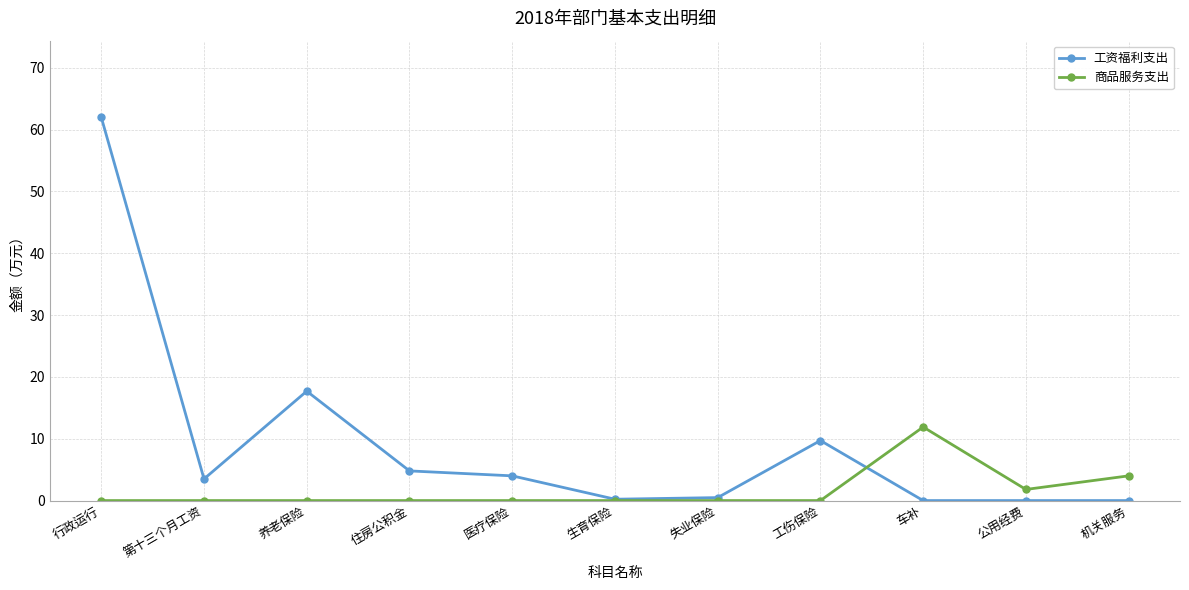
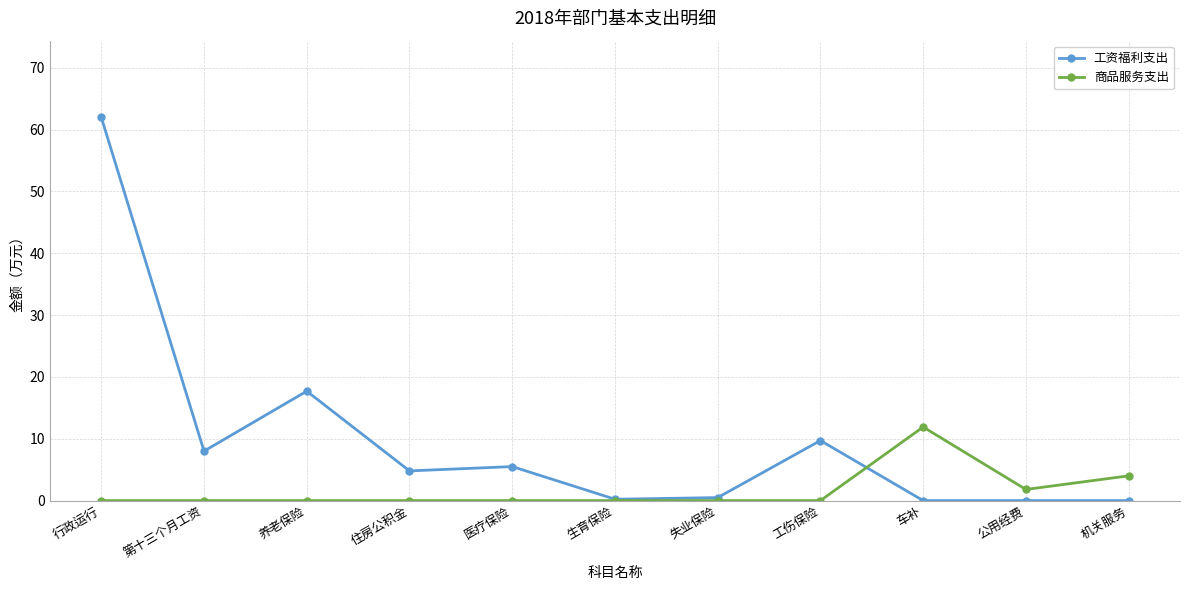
  {
    "工资福利支出": {
      "行政运行": 62,
-     "第十三个月工资": 4,
+     "第十三个月工资": 8,
      "养老保险": 18,
      "住房公积金": 5,
-     "医疗保险": 4,
+     "医疗保险": 6,
      "失业保险": 0,
      "工伤保险": 10,
      "车补": 0,
      "公用经费": 0,
      "机关服务": 0
    },
    "商品服务支出": {
      "行政运行": 0,
      "第十三个月工资": 0,
      "养老保险": 0,
      "住房公积金": 0,
      "医疗保险": 0,
      "失业保险": 0,
      "工伤保险": 0,
      "车补": 12,
      "公用经费": 2,
      "机关服务": 4
    }
  }
